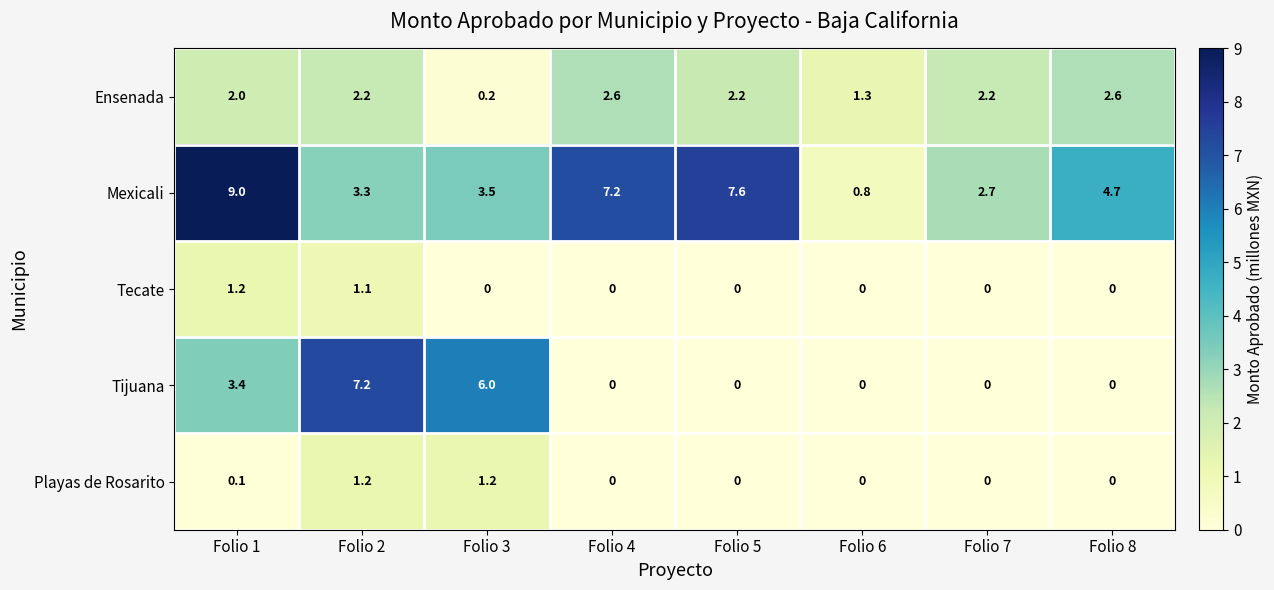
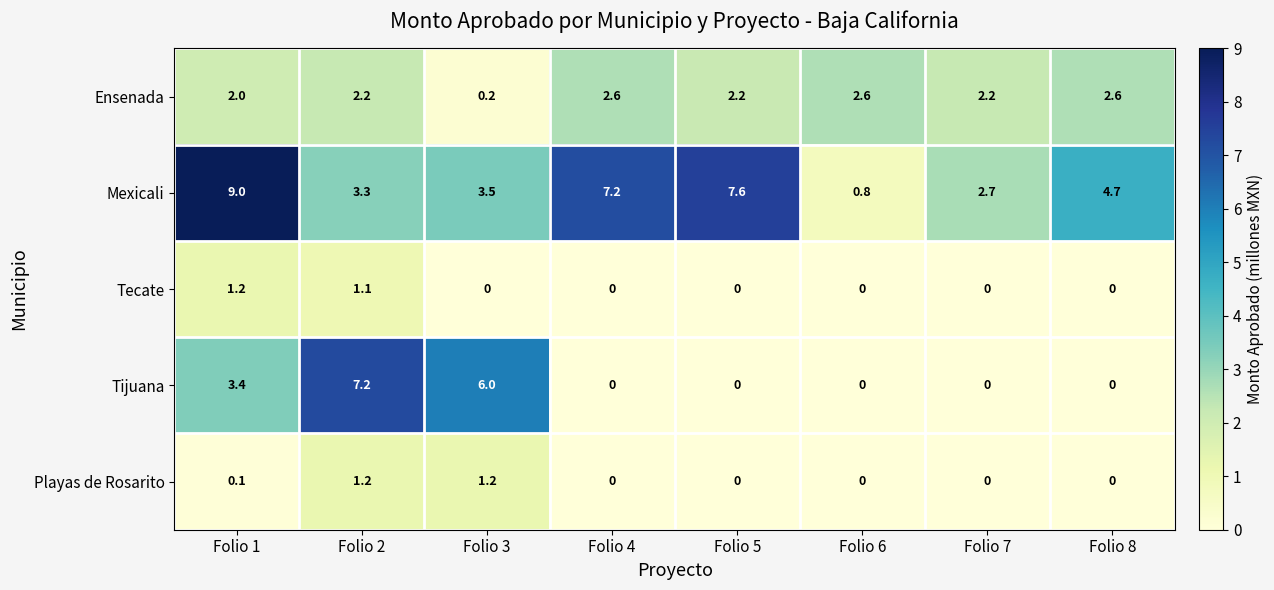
  {
    "Ensenada": {
      "Folio 1": 2.0,
      "Folio 2": 2.2,
      "Folio 3": 0.2,
      "Folio 4": 2.6,
      "Folio 5": 2.2,
-     "Folio 6": 1.3,
+     "Folio 6": 2.6,
      "Folio 7": 2.2,
      "Folio 8": 2.6
    },
    "Mexicali": {
      "Folio 1": 9.0,
      "Folio 2": 3.3,
      "Folio 3": 3.5,
      "Folio 4": 7.2,
      "Folio 5": 7.6,
      "Folio 6": 0.8,
      "Folio 7": 2.7,
      "Folio 8": 4.7
    },
    "Tecate": {
      "Folio 1": 1.2,
      "Folio 2": 1.1,
      "Folio 3": 0,
      "Folio 4": 0,
      "Folio 5": 0,
      "Folio 6": 0,
      "Folio 7": 0,
      "Folio 8": 0
    },
    "Tijuana": {
      "Folio 1": 3.4,
      "Folio 2": 7.2,
      "Folio 3": 6.0,
      "Folio 4": 0,
      "Folio 5": 0,
      "Folio 6": 0,
      "Folio 7": 0,
      "Folio 8": 0
    },
    "Playas de Rosarito": {
      "Folio 1": 0.1,
      "Folio 2": 1.2,
      "Folio 3": 1.2,
      "Folio 4": 0,
      "Folio 5": 0,
      "Folio 6": 0,
      "Folio 7": 0,
      "Folio 8": 0
    }
  }
